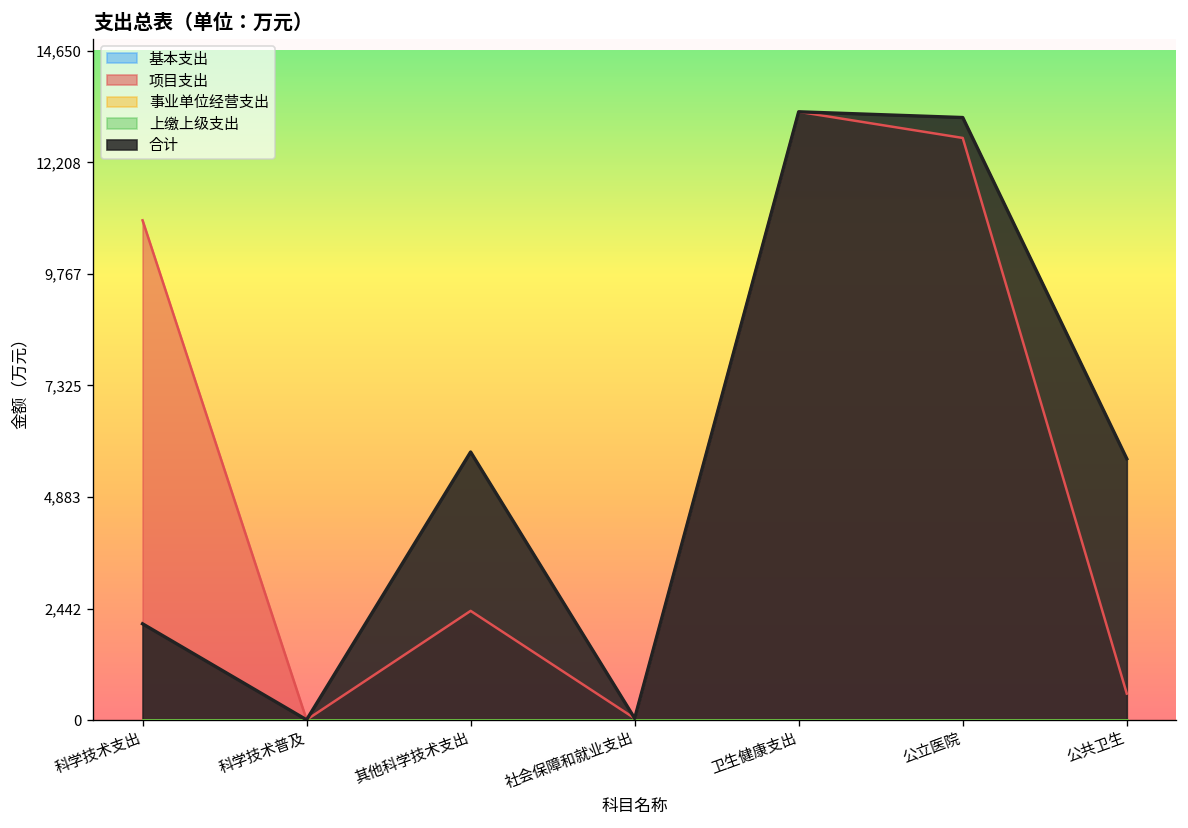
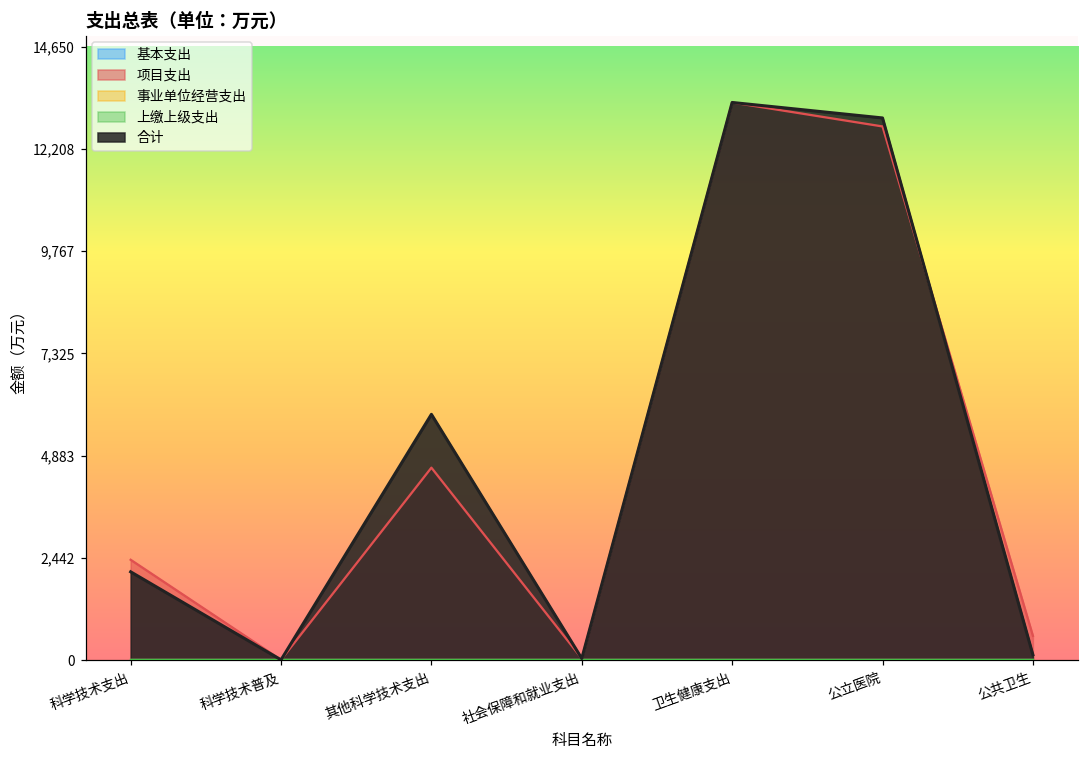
  {
    "上缴上级支出": {
      "科学技术支出": "0",
      "其他科学技术支出": "0",
      "卫生健康支出": "0",
      "公立医院": "0",
      "公共卫生": "0"
    },
    "项目支出": {
-     "科学技术支出": "10,900",
-     "其他科学技术支出": "2,400",
+     "科学技术支出": "2,400",
+     "其他科学技术支出": "4,600",
      "公立医院": "12,700",
      "公共卫生": "600"
    },
    "合计": {
      "科学技术支出": "2,100",
      "其他科学技术支出": "5,900",
-     "公立医院": "13,200",
-     "公共卫生": "5,700"
+     "公立医院": "12,900",
+     "公共卫生": "100"
    }
  }
